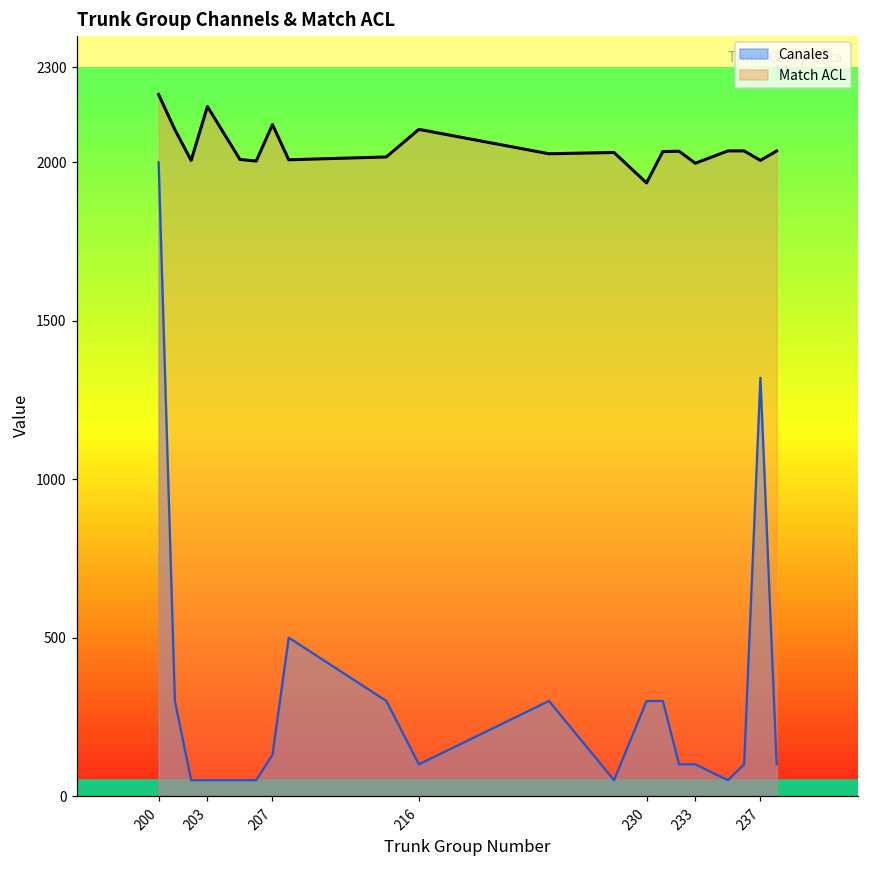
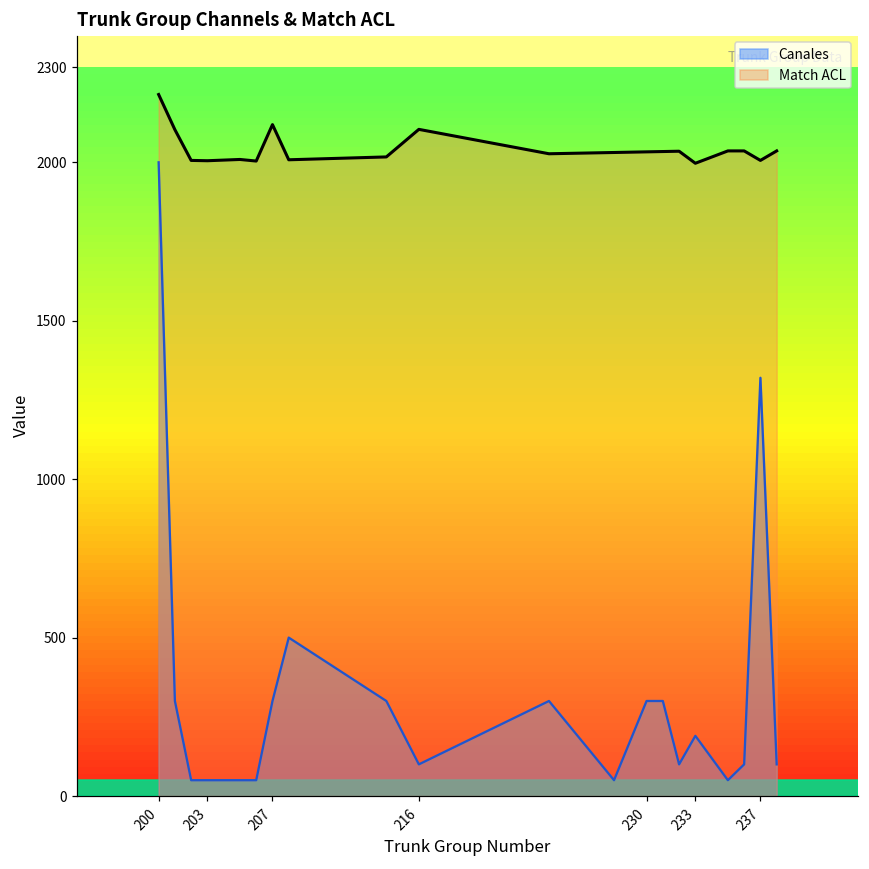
  {
    "Canales": {
      "200": 2000,
-     "207": 130,
+     "207": 300,
      "216": 100,
      "230": 300,
-     "233": 100,
+     "233": 190,
      "237": 1320
    },
    "Match ACL": {
      "200": 2210,
-     "203": 2180,
+     "203": 2010,
      "207": 2120,
      "216": 2100,
-     "230": 1940,
+     "230": 2030,
      "233": 2000,
      "237": 2010
    }
  }
